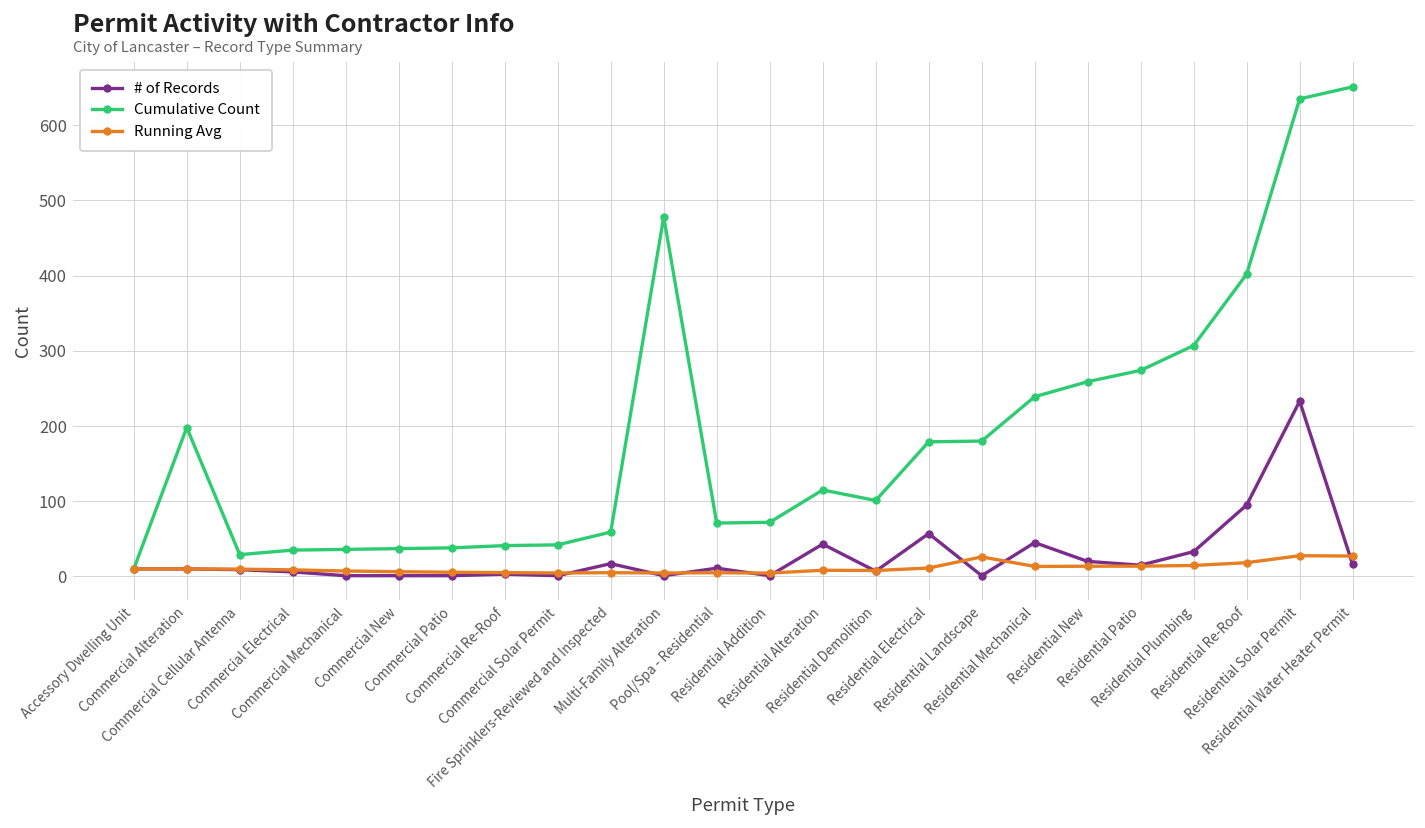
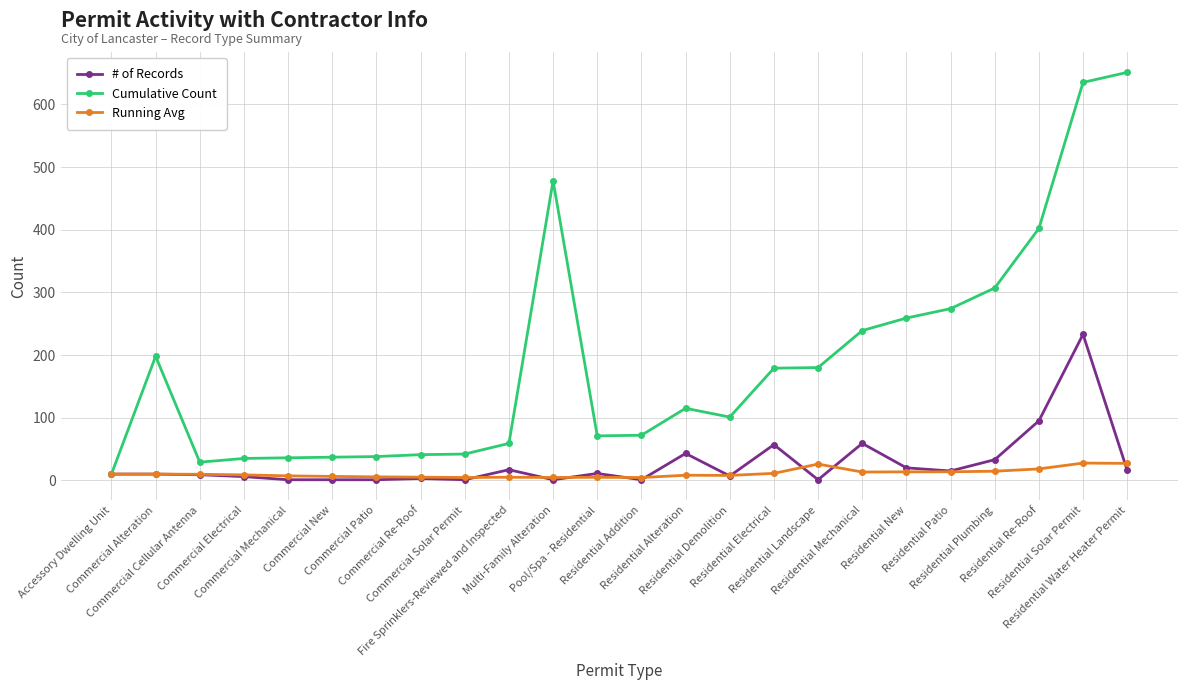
  {
    "# of Records": {
      "Commercial Mechanical": 0,
      "Commercial New": 0,
      "Commercial Patio": 0,
      "Fire Sprinklers-Reviewed and Inspected": 20,
      "Pool/Spa - Residential": 10,
      "Residential Alteration": 40,
      "Residential Electrical": 60,
      "Residential Landscape": 0,
-     "Residential Mechanical": 50,
+     "Residential Mechanical": 60,
      "Residential New": 20,
      "Residential Plumbing": 30,
      "Residential Re-Roof": 100,
      "Residential Solar Permit": 230,
      "Residential Water Heater Permit": 20
    },
    "Cumulative Count": {
      "Commercial Alteration": 200,
      "Commercial Cellular Antenna": 30,
      "Commercial Electrical": 40,
      "Commercial Mechanical": 40,
      "Commercial New": 40,
      "Commercial Patio": 40,
      "Commercial Re-Roof": 40,
      "Commercial Solar Permit": 40,
      "Fire Sprinklers-Reviewed and Inspected": 60,
      "Multi-Family Alteration": 480,
      "Pool/Spa - Residential": 70,
      "Residential Addition": 70,
      "Residential Alteration": 120,
      "Residential Demolition": 100,
      "Residential Electrical": 180,
      "Residential Landscape": 180,
      "Residential Mechanical": 240,
      "Residential New": 260,
      "Residential Patio": 270,
      "Residential Plumbing": 310,
      "Residential Re-Roof": 400,
      "Residential Solar Permit": 640,
      "Residential Water Heater Permit": 650
    },
    "Running Avg": {
      "Commercial Mechanical": 10,
      "Commercial New": 10,
      "Commercial Patio": 10,
      "Fire Sprinklers-Reviewed and Inspected": 10,
      "Pool/Spa - Residential": 0,
      "Residential Alteration": 10,
      "Residential Electrical": 10,
      "Residential Landscape": 30,
      "Residential Mechanical": 10,
      "Residential New": 10,
      "Residential Plumbing": 10,
      "Residential Re-Roof": 20,
      "Residential Solar Permit": 30,
      "Residential Water Heater Permit": 30
    }
  }
